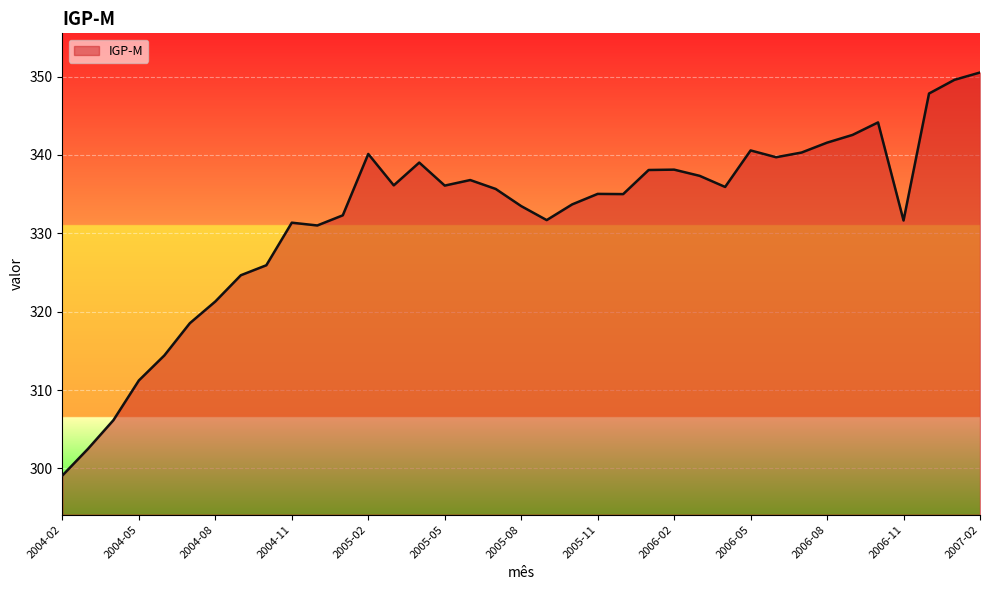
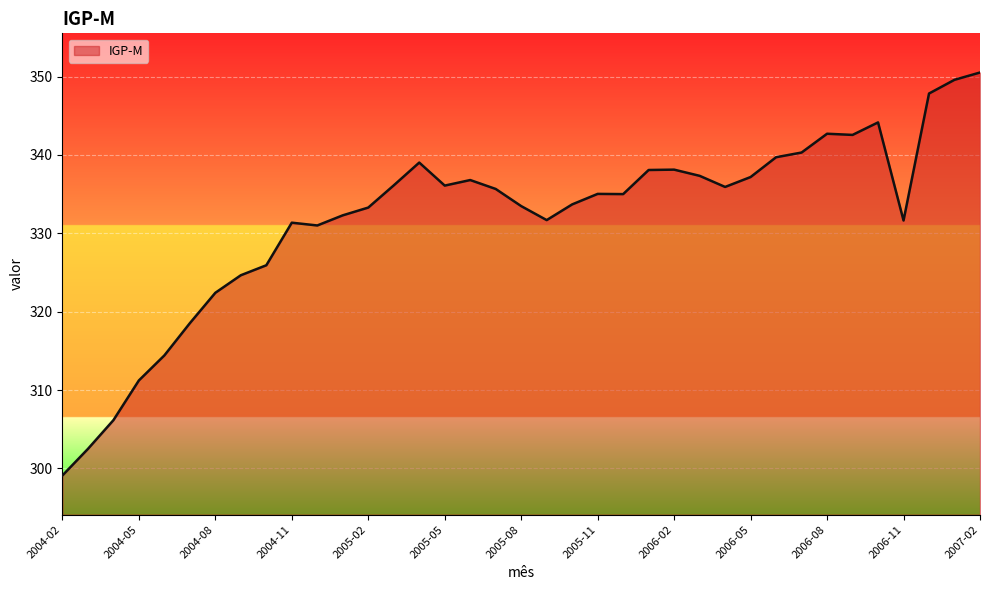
  {
    "2004-02": 299,
    "2004-05": 311,
-   "2004-08": 321,
+   "2004-08": 322,
    "2004-11": 331,
-   "2005-02": 340,
+   "2005-02": 333,
    "2005-05": 336,
    "2005-08": 333,
    "2005-11": 335,
    "2006-02": 338,
-   "2006-05": 341,
-   "2006-08": 342,
+   "2006-05": 337,
+   "2006-08": 343,
    "2006-11": 332,
    "2007-02": 351
  }
